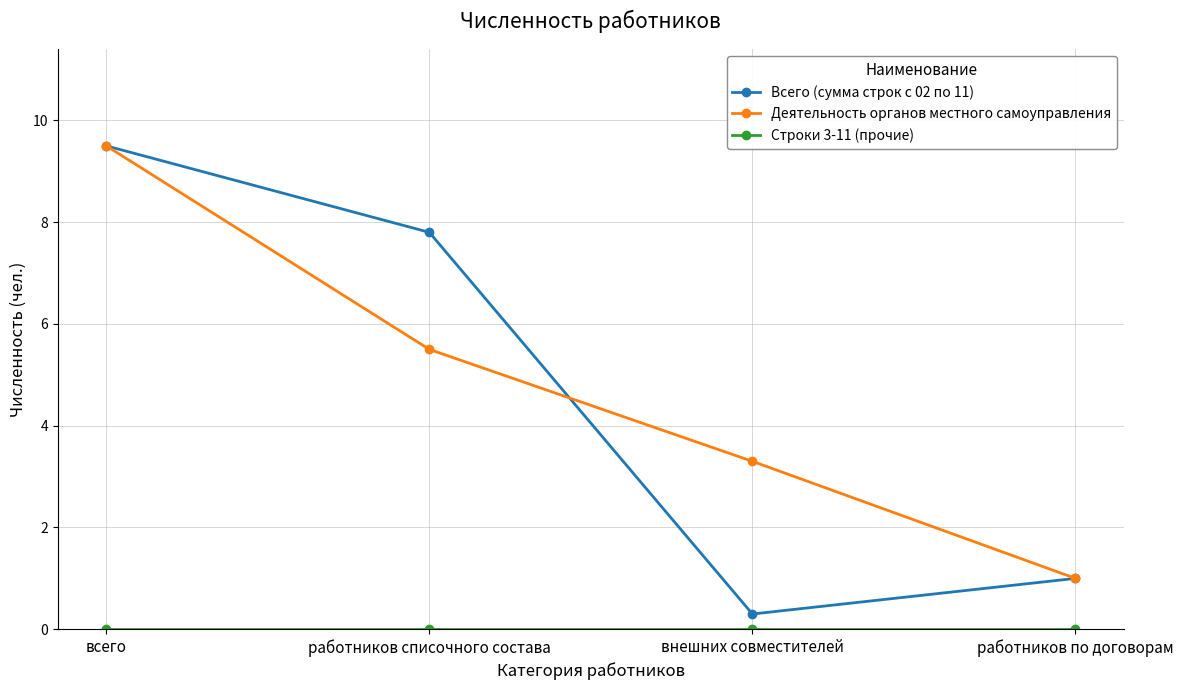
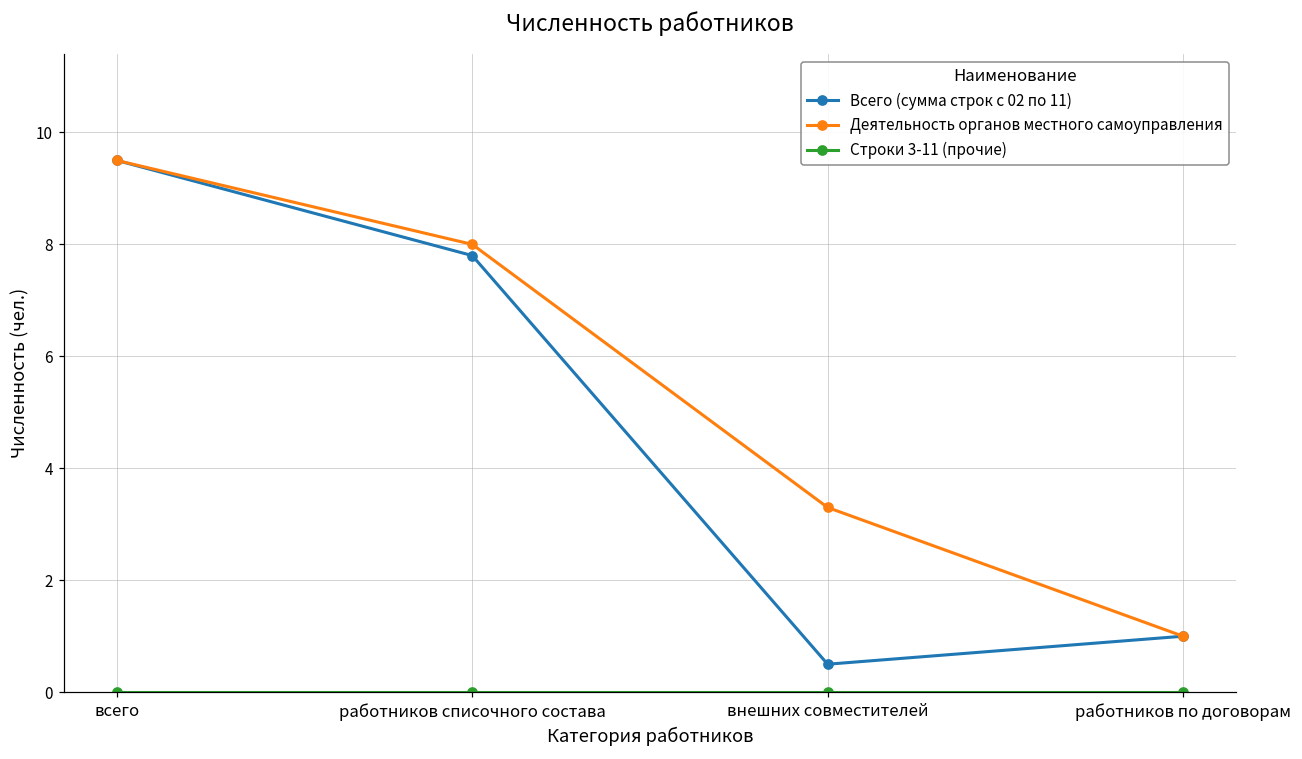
  {
    "Всего (сумма строк с 02 по 11)": {
      "работников списочного состава": 7.8,
-     "внешних совместителей": 0.3
+     "внешних совместителей": 0.5
    },
    "Деятельность органов местного самоуправления": {
-     "работников списочного состава": 5.5,
+     "работников списочного состава": 8.0,
      "внешних совместителей": 3.3
    },
    "Строки 3-11 (прочие)": {
      "всего": 0.0,
      "работников списочного состава": 0.0,
      "внешних совместителей": 0.0,
      "работников по договорам": 0.0
    }
  }
